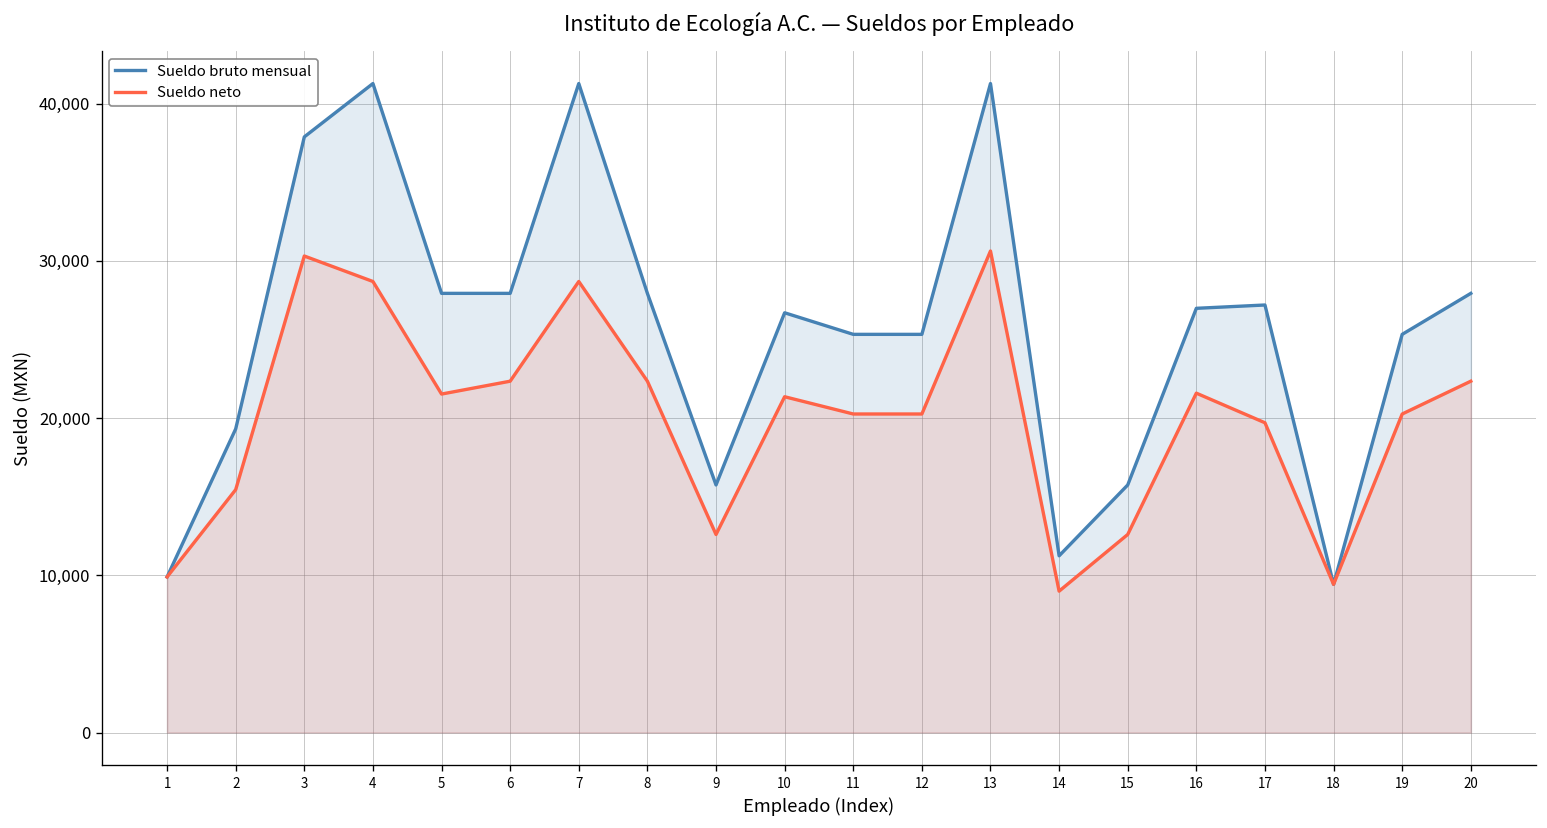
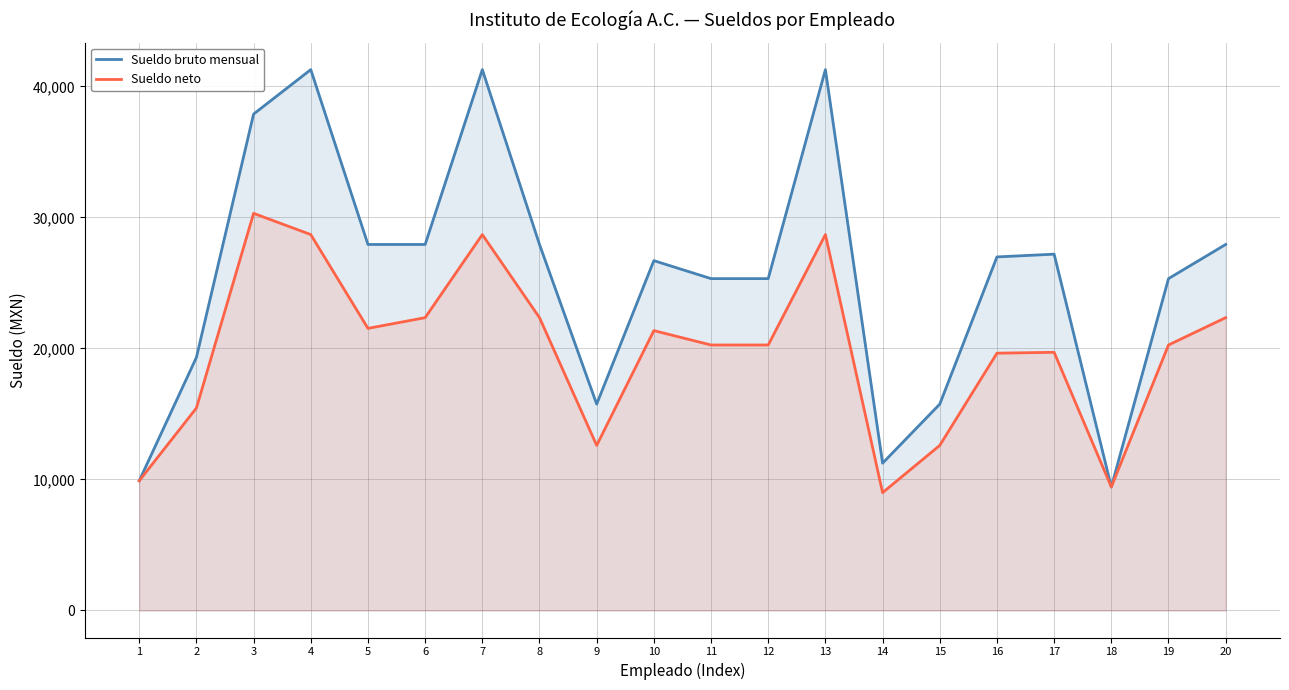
  {
    "Sueldo bruto mensual": {
      "2": "19,300",
      "3": "37,900",
      "4": "41,300",
      "5": "27,900",
      "6": "27,900",
      "7": "41,300",
      "8": "27,900",
      "9": "15,700",
      "10": "26,700",
      "11": "25,300",
      "12": "25,300",
      "13": "41,300",
      "14": "11,200",
      "15": "15,700",
      "16": "27,000",
      "17": "27,200",
      "19": "25,300",
      "20": "27,900"
    },
    "Sueldo neto": {
      "2": "15,400",
      "3": "30,300",
      "4": "28,700",
      "5": "21,500",
      "6": "22,300",
      "7": "28,700",
      "8": "22,300",
      "9": "12,600",
      "10": "21,400",
      "11": "20,300",
      "12": "20,300",
-     "13": "30,600",
+     "13": "28,700",
      "14": "9,000",
      "15": "12,600",
-     "16": "21,600",
+     "16": "19,600",
      "17": "19,700",
      "19": "20,300",
      "20": "22,300"
    }
  }
